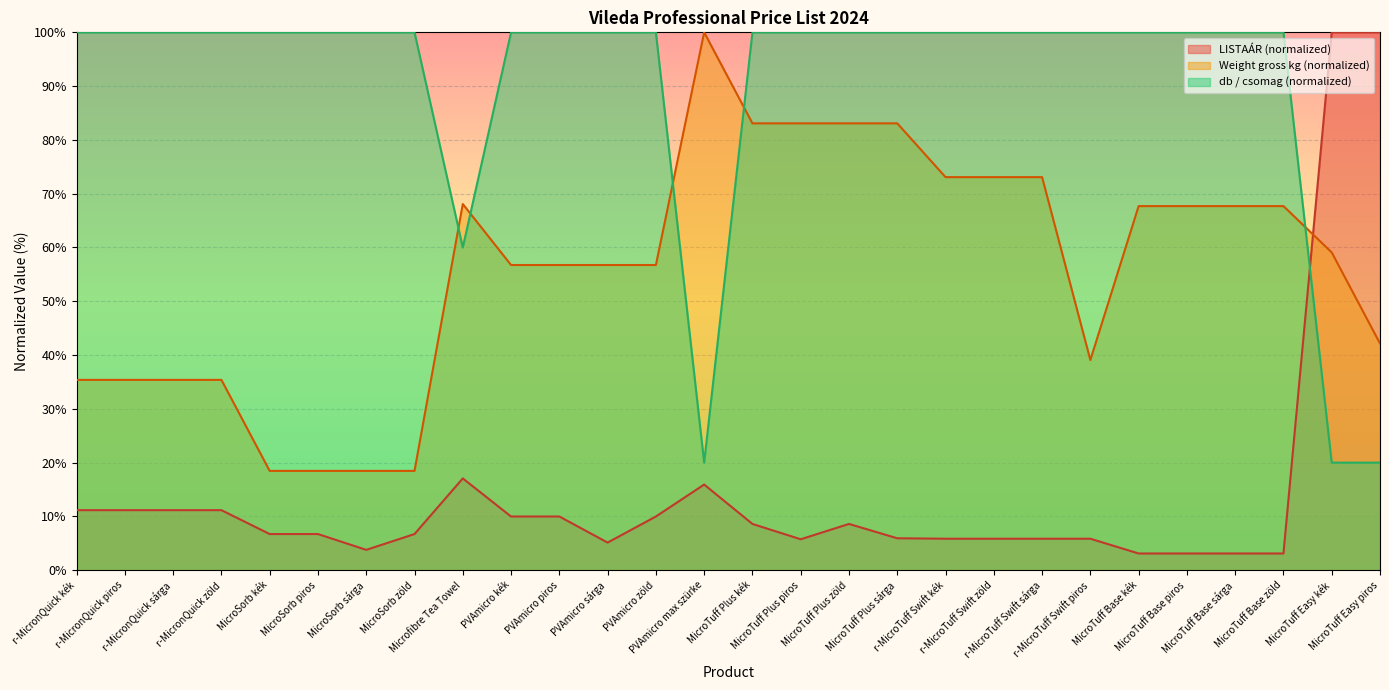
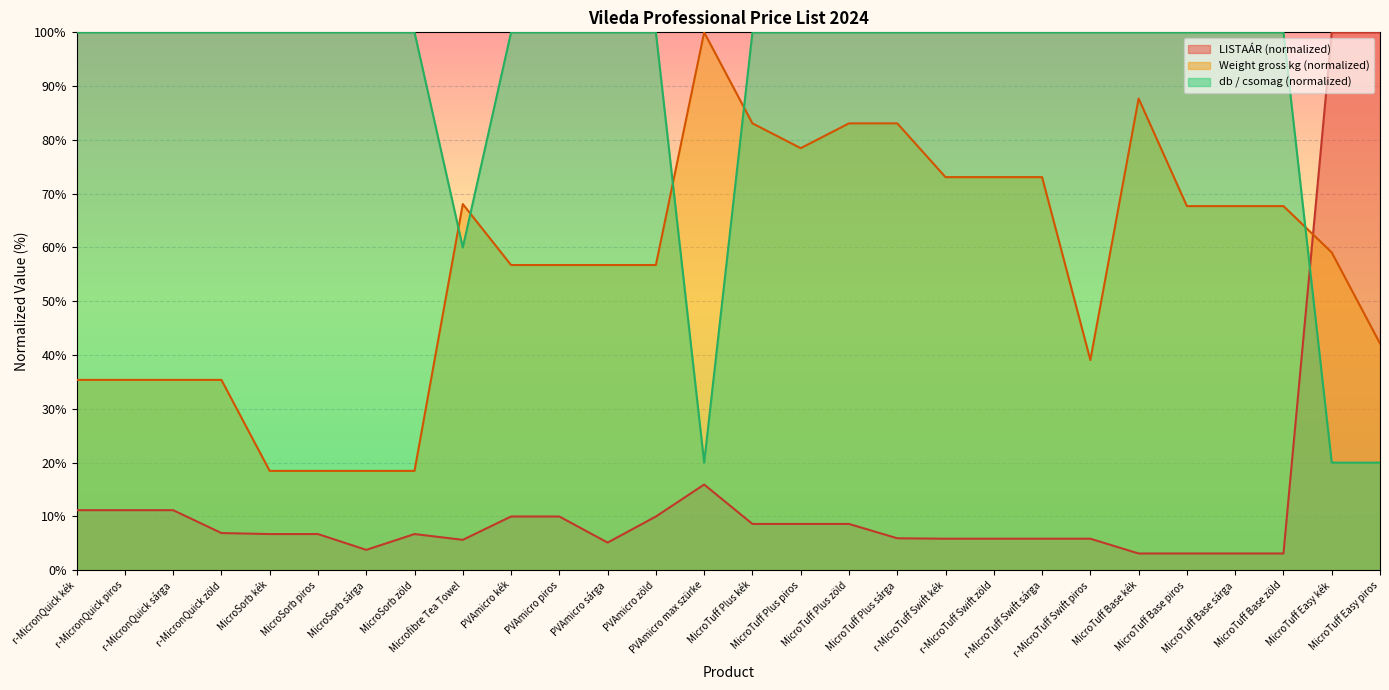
  {
    "LISTAÁR (normalized)": {
      "r-MicronQuick kék": "11%",
      "r-MicronQuick piros": "11%",
      "r-MicronQuick sárga": "11%",
-     "r-MicronQuick zöld": "11%",
+     "r-MicronQuick zöld": "7%",
      "MicroSorb kék": "7%",
      "MicroSorb piros": "7%",
      "MicroSorb sárga": "4%",
      "MicroSorb zöld": "7%",
-     "Microfibre Tea Towel": "17%",
+     "Microfibre Tea Towel": "6%",
      "PVAmicro kék": "10%",
      "PVAmicro piros": "10%",
      "PVAmicro sárga": "5%",
      "PVAmicro zöld": "10%",
      "PVAmicro max szürke": "16%",
      "MicroTuff Plus kék": "9%",
-     "MicroTuff Plus piros": "6%",
+     "MicroTuff Plus piros": "9%",
      "MicroTuff Plus zöld": "9%",
      "MicroTuff Plus sárga": "6%",
      "r-MicroTuff Swift kék": "6%",
      "r-MicroTuff Swift zöld": "6%",
      "r-MicroTuff Swift sárga": "6%",
      "r-MicroTuff Swift piros": "6%",
      "MicroTuff Base kék": "3%",
      "MicroTuff Base piros": "3%",
      "MicroTuff Base sárga": "3%",
      "MicroTuff Base zöld": "3%",
      "MicroTuff Easy kék": "100%",
      "MicroTuff Easy piros": "100%"
    },
    "Weight gross kg (normalized)": {
      "r-MicronQuick kék": "35%",
      "r-MicronQuick piros": "35%",
      "r-MicronQuick sárga": "35%",
      "r-MicronQuick zöld": "35%",
      "MicroSorb kék": "18%",
      "MicroSorb piros": "18%",
      "MicroSorb sárga": "18%",
      "MicroSorb zöld": "18%",
      "Microfibre Tea Towel": "68%",
      "PVAmicro kék": "57%",
      "PVAmicro piros": "57%",
      "PVAmicro sárga": "57%",
      "PVAmicro zöld": "57%",
      "PVAmicro max szürke": "100%",
      "MicroTuff Plus kék": "83%",
-     "MicroTuff Plus piros": "83%",
+     "MicroTuff Plus piros": "78%",
      "MicroTuff Plus zöld": "83%",
      "MicroTuff Plus sárga": "83%",
      "r-MicroTuff Swift kék": "73%",
      "r-MicroTuff Swift zöld": "73%",
      "r-MicroTuff Swift sárga": "73%",
      "r-MicroTuff Swift piros": "39%",
-     "MicroTuff Base kék": "68%",
+     "MicroTuff Base kék": "88%",
      "MicroTuff Base piros": "68%",
      "MicroTuff Base sárga": "68%",
      "MicroTuff Base zöld": "68%",
      "MicroTuff Easy kék": "59%",
      "MicroTuff Easy piros": "42%"
    },
    "db / csomag (normalized)": {
      "r-MicronQuick kék": "100%",
      "r-MicronQuick piros": "100%",
      "r-MicronQuick sárga": "100%",
      "r-MicronQuick zöld": "100%",
      "MicroSorb kék": "100%",
      "MicroSorb piros": "100%",
      "MicroSorb sárga": "100%",
      "MicroSorb zöld": "100%",
      "Microfibre Tea Towel": "60%",
      "PVAmicro kék": "100%",
      "PVAmicro piros": "100%",
      "PVAmicro sárga": "100%",
      "PVAmicro zöld": "100%",
      "PVAmicro max szürke": "20%",
      "MicroTuff Plus kék": "100%",
      "MicroTuff Plus piros": "100%",
      "MicroTuff Plus zöld": "100%",
      "MicroTuff Plus sárga": "100%",
      "r-MicroTuff Swift kék": "100%",
      "r-MicroTuff Swift zöld": "100%",
      "r-MicroTuff Swift sárga": "100%",
      "r-MicroTuff Swift piros": "100%",
      "MicroTuff Base kék": "100%",
      "MicroTuff Base piros": "100%",
      "MicroTuff Base sárga": "100%",
      "MicroTuff Base zöld": "100%",
      "MicroTuff Easy kék": "20%",
      "MicroTuff Easy piros": "20%"
    }
  }
